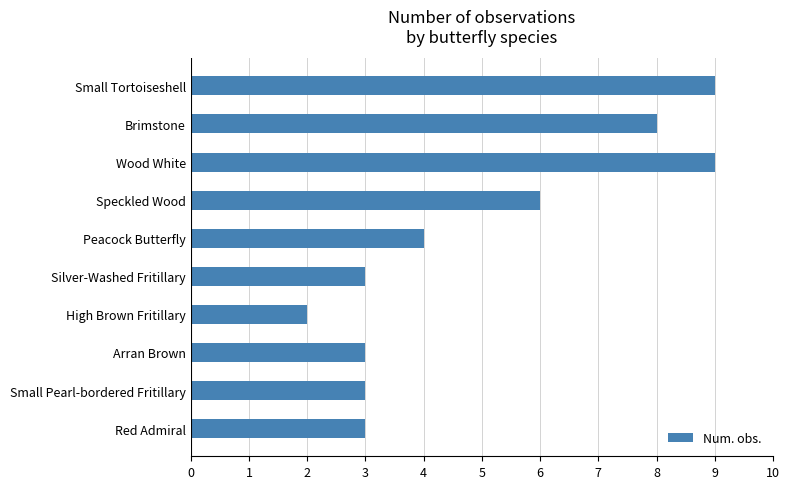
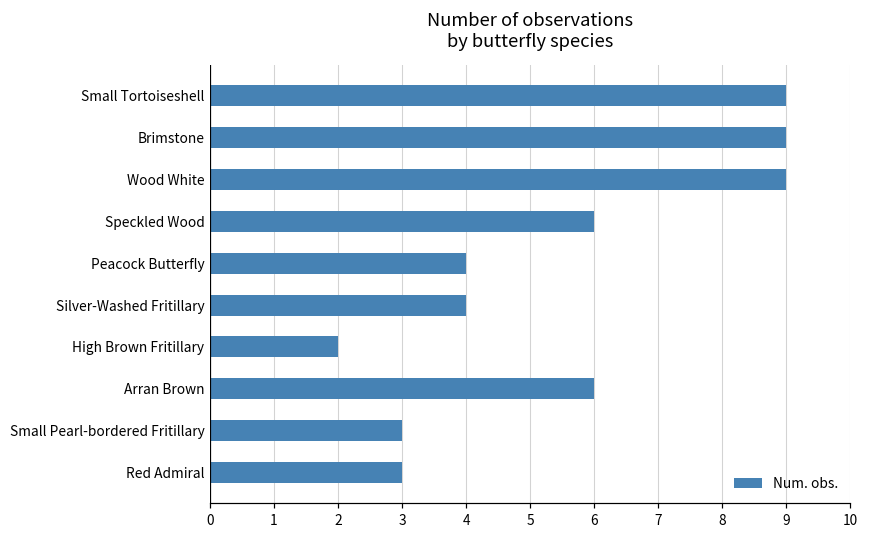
  {
    "Small Tortoiseshell": 9,
-   "Brimstone": 8,
+   "Brimstone": 9,
    "Wood White": 9,
    "Speckled Wood": 6,
    "Peacock Butterfly": 4,
-   "Silver-Washed Fritillary": 3,
+   "Silver-Washed Fritillary": 4,
    "High Brown Fritillary": 2,
-   "Arran Brown": 3,
+   "Arran Brown": 6,
    "Small Pearl-bordered Fritillary": 3,
    "Red Admiral": 3
  }
